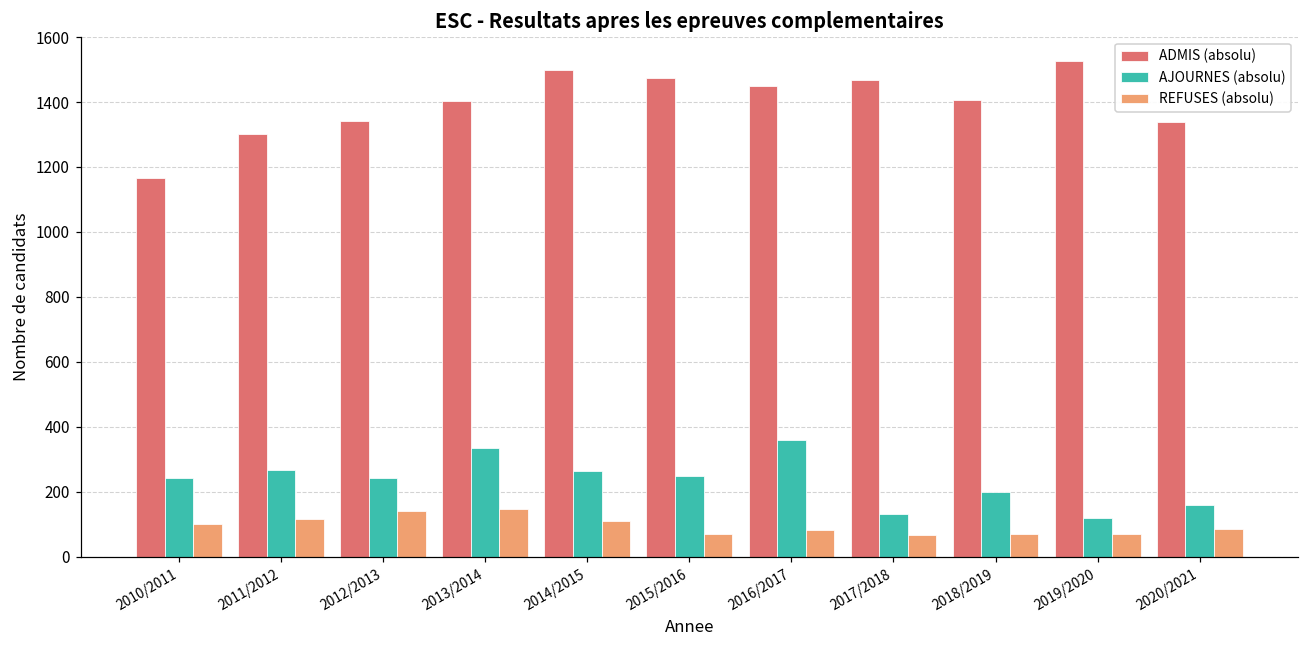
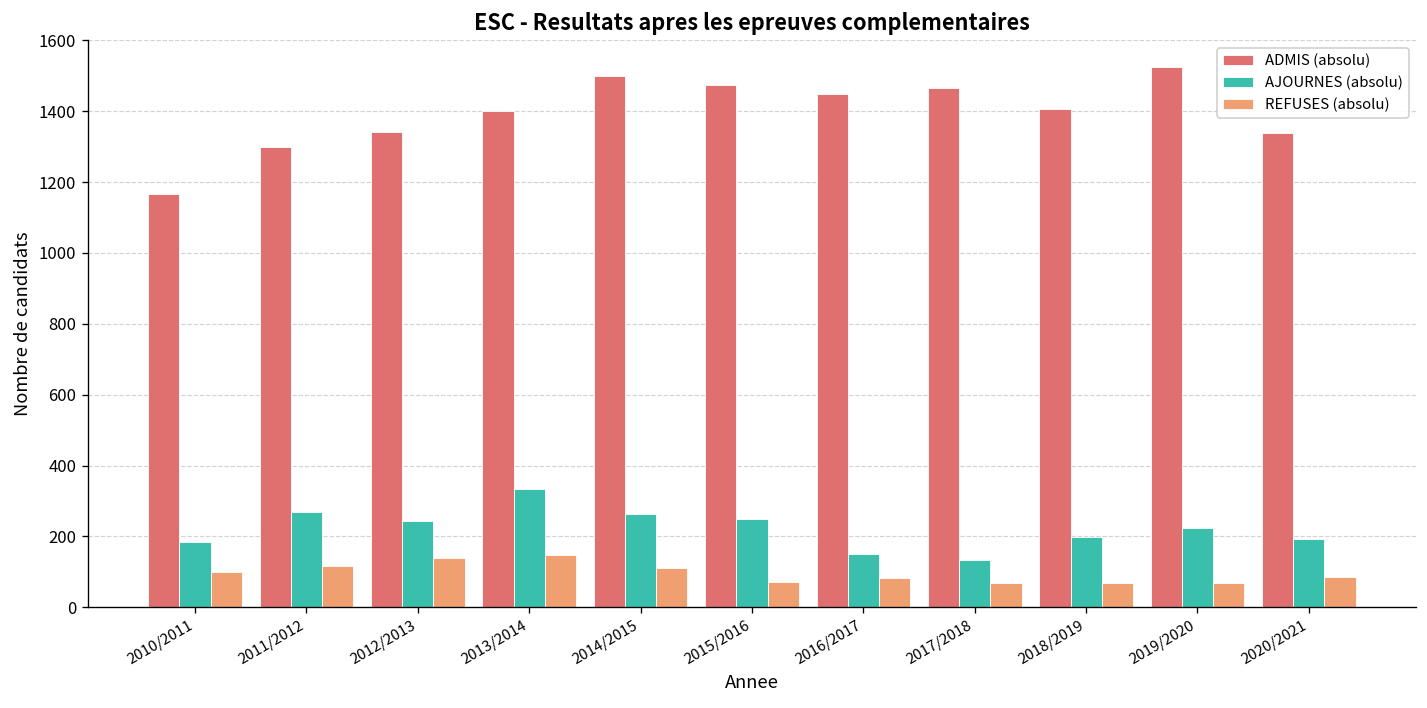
  {
    "AJOURNES (absolu)": {
-     "2010/2011": 240,
+     "2010/2011": 180,
      "2011/2012": 270,
      "2012/2013": 240,
      "2013/2014": 340,
      "2014/2015": 260,
      "2015/2016": 250,
-     "2016/2017": 360,
+     "2016/2017": 150,
      "2017/2018": 130,
      "2018/2019": 200,
-     "2019/2020": 120,
-     "2020/2021": 160
+     "2019/2020": 220,
+     "2020/2021": 190
    }
  }
